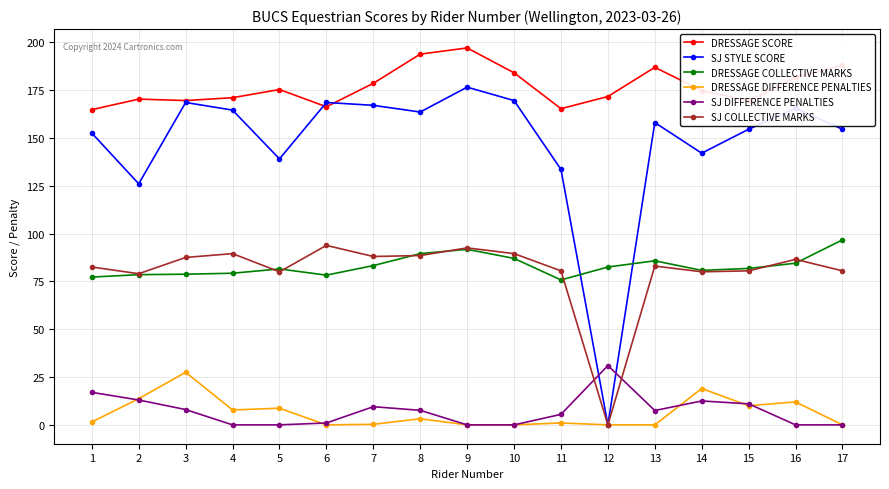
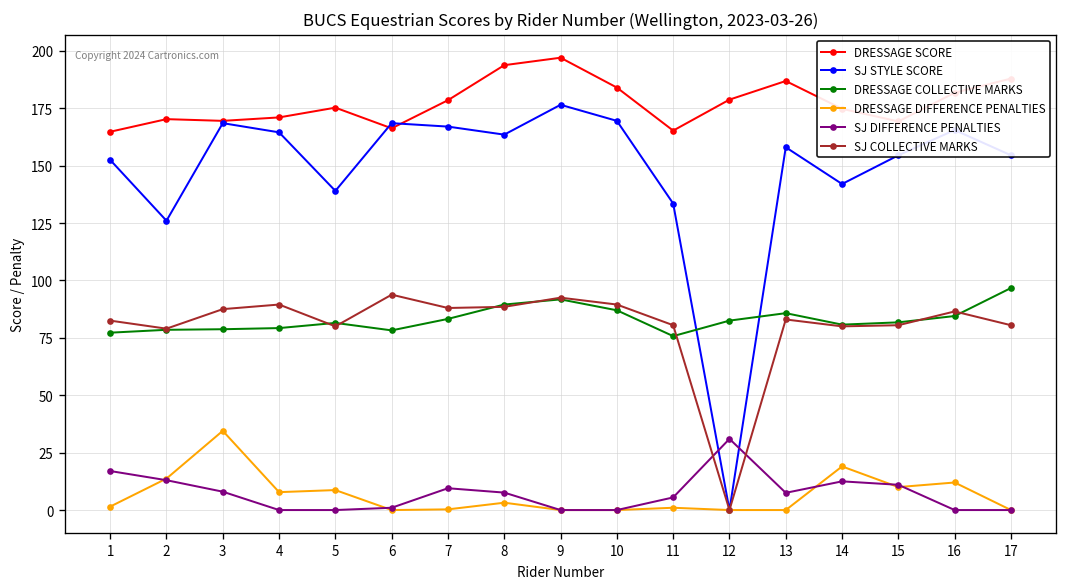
  {
    "DRESSAGE SCORE": {
      "1": 165,
      "2": 170,
      "4": 171,
      "5": 175,
      "6": 166,
      "7": 179,
      "8": 194,
      "9": 197,
      "10": 184,
      "11": 165,
-     "12": 172,
+     "12": 179,
      "13": 187
    },
    "SJ STYLE SCORE": {
      "1": 153,
      "2": 126,
      "4": 165,
      "5": 139,
      "6": 169,
      "7": 167,
      "8": 164,
      "9": 177,
      "10": 170,
      "11": 134,
      "13": 158,
      "14": 142,
      "15": 155,
      "17": 155
    },
    "DRESSAGE COLLECTIVE MARKS": {
      "1": 77,
      "3": 79,
      "4": 79,
      "5": 82,
      "6": 78,
      "7": 83,
      "10": 87,
      "11": 76,
      "12": 83,
      "13": 86,
      "16": 85,
      "17": 97
    },
    "DRESSAGE DIFFERENCE PENALTIES": {
      "1": 2,
-     "3": 28,
+     "3": 35,
      "4": 8,
      "5": 9,
      "7": 0,
      "8": 3,
      "11": 1,
      "13": 0,
      "14": 19,
      "16": 12
    },
    "SJ DIFFERENCE PENALTIES": {
      "1": 17,
      "3": 8,
      "4": 0,
      "5": 0,
      "7": 10,
      "8": 8,
      "11": 6,
      "12": 31,
      "13": 8,
      "14": 13,
      "16": 0
    },
    "SJ COLLECTIVE MARKS": {
      "1": 83,
      "3": 88,
      "4": 90,
      "5": 80,
      "6": 94,
      "7": 88,
      "10": 90,
      "11": 81,
      "13": 83,
      "16": 87,
      "17": 81
    }
  }
